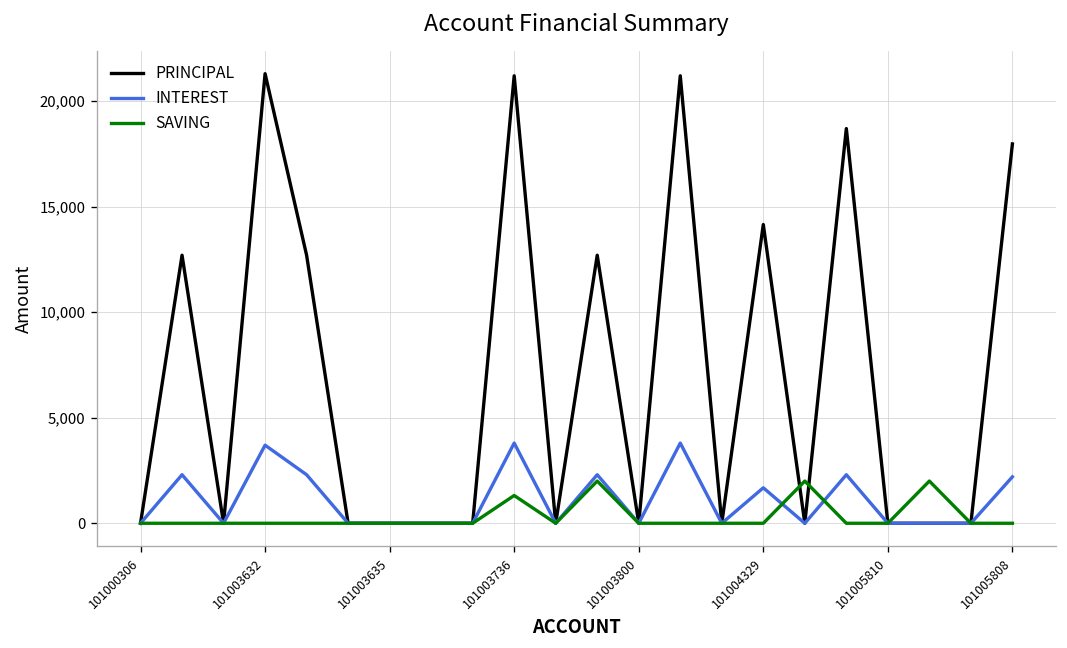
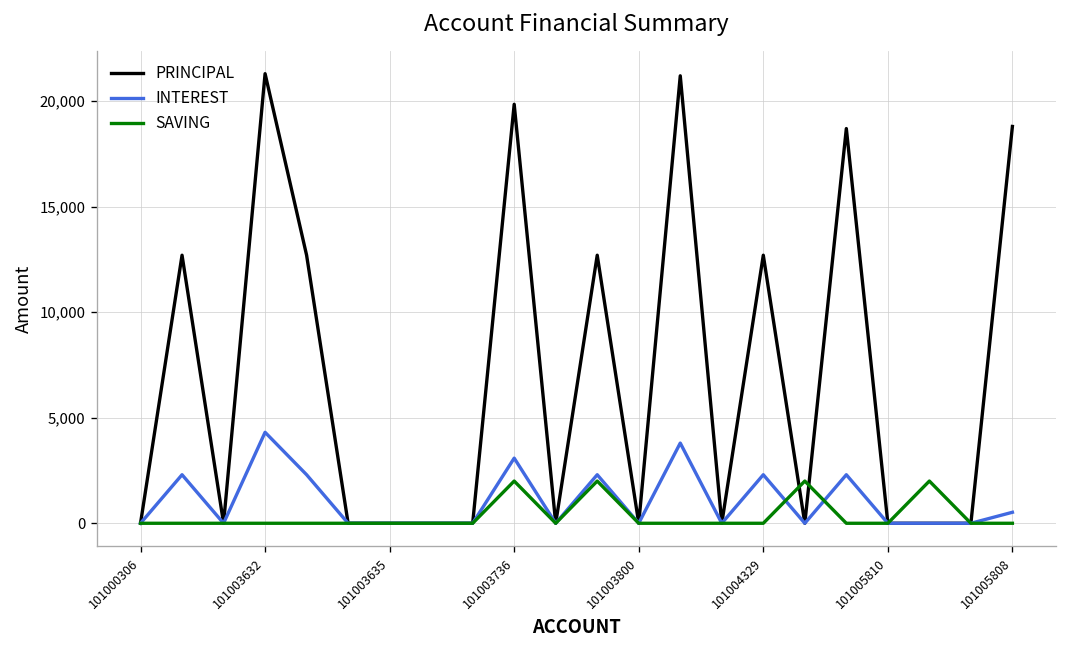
  {
    "PRINCIPAL": {
      "101003632": "21,300",
-     "101003736": "21,200",
-     "101004329": "14,200",
-     "101005808": "18,000"
+     "101003736": "19,900",
+     "101004329": "12,700",
+     "101005808": "18,800"
    },
    "INTEREST": {
-     "101003632": "3,700",
-     "101003736": "3,800",
-     "101004329": "1,700",
-     "101005808": "2,200"
+     "101003632": "4,300",
+     "101003736": "3,100",
+     "101004329": "2,300",
+     "101005808": "500"
    },
    "SAVING": {
      "101003632": "0",
-     "101003736": "1,300",
+     "101003736": "2,000",
      "101004329": "0",
      "101005808": "0"
    }
  }
